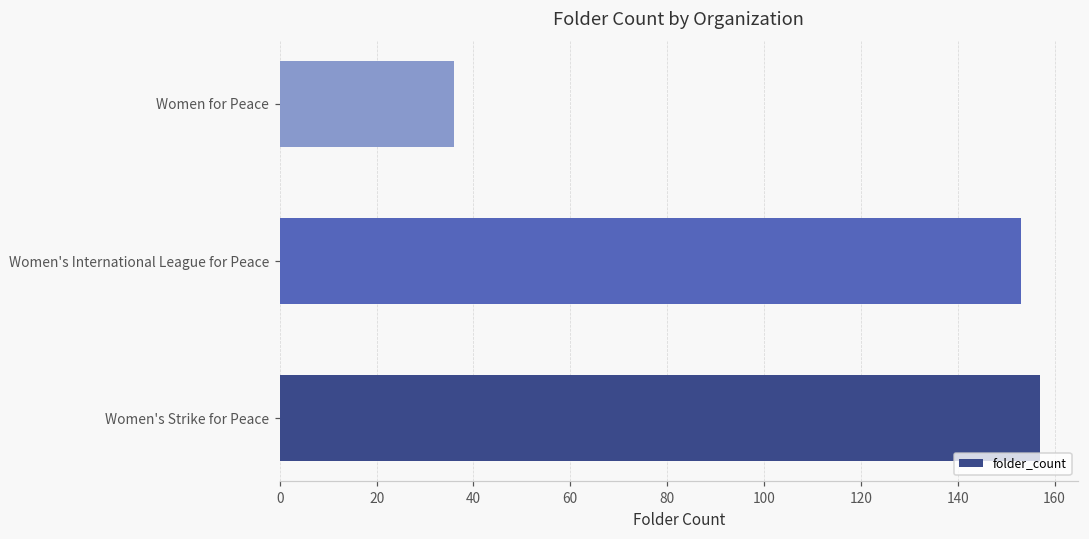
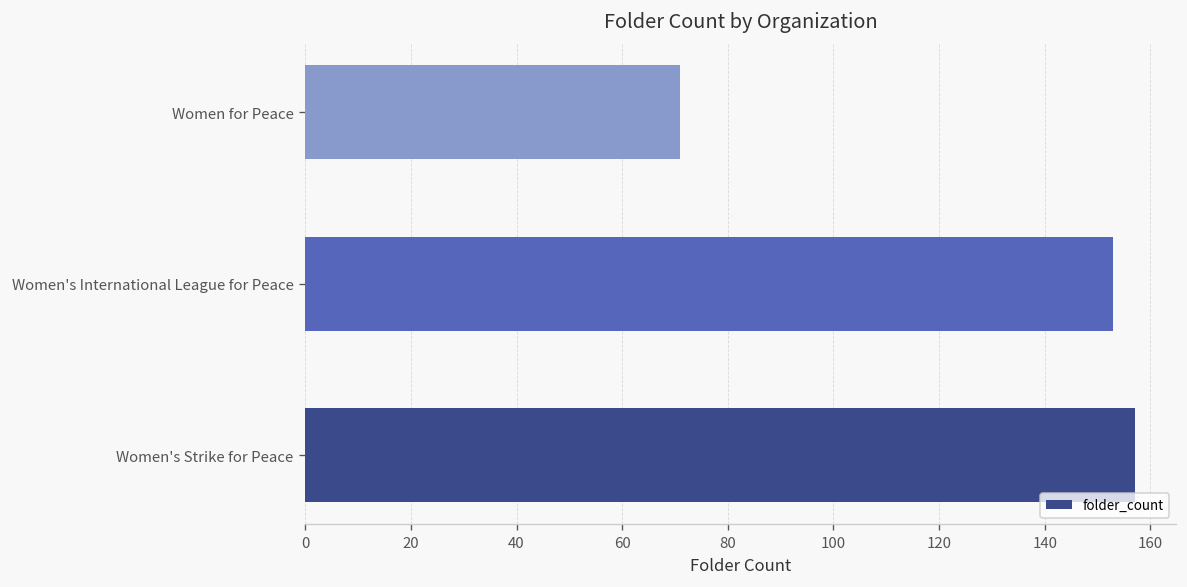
  {
-   "Women for Peace": 36,
+   "Women for Peace": 71,
    "Women's International League for Peace": 153,
    "Women's Strike for Peace": 157
  }
